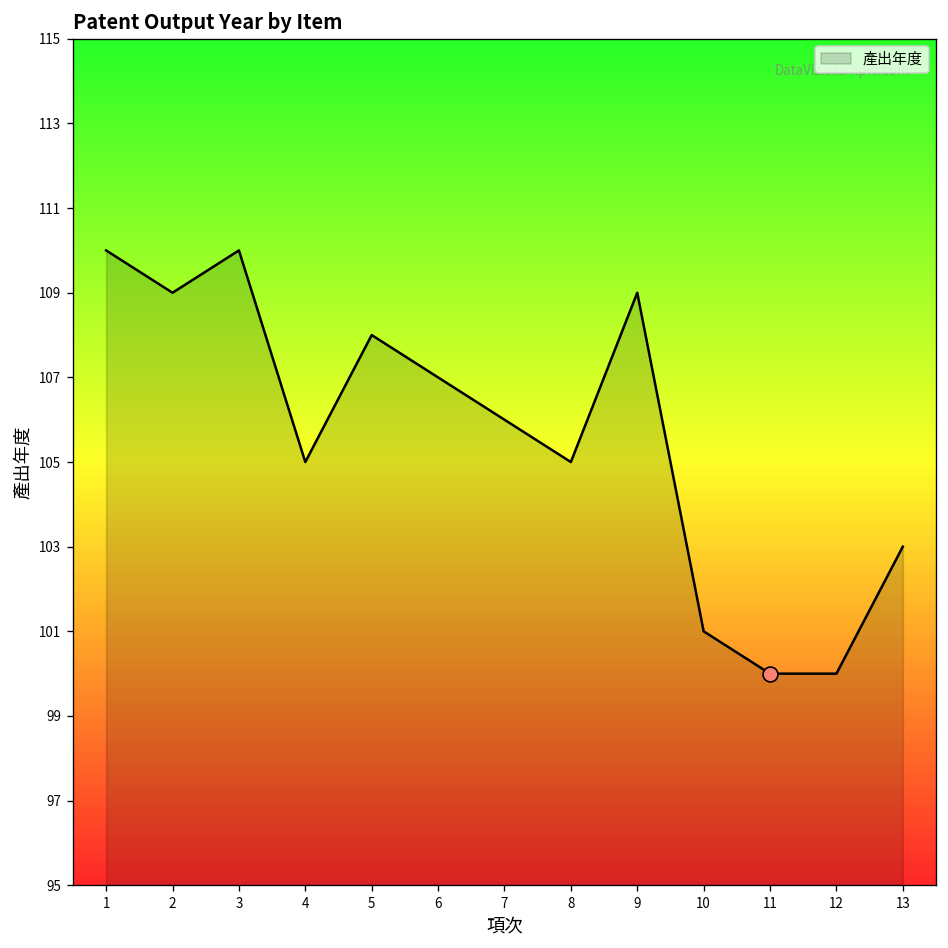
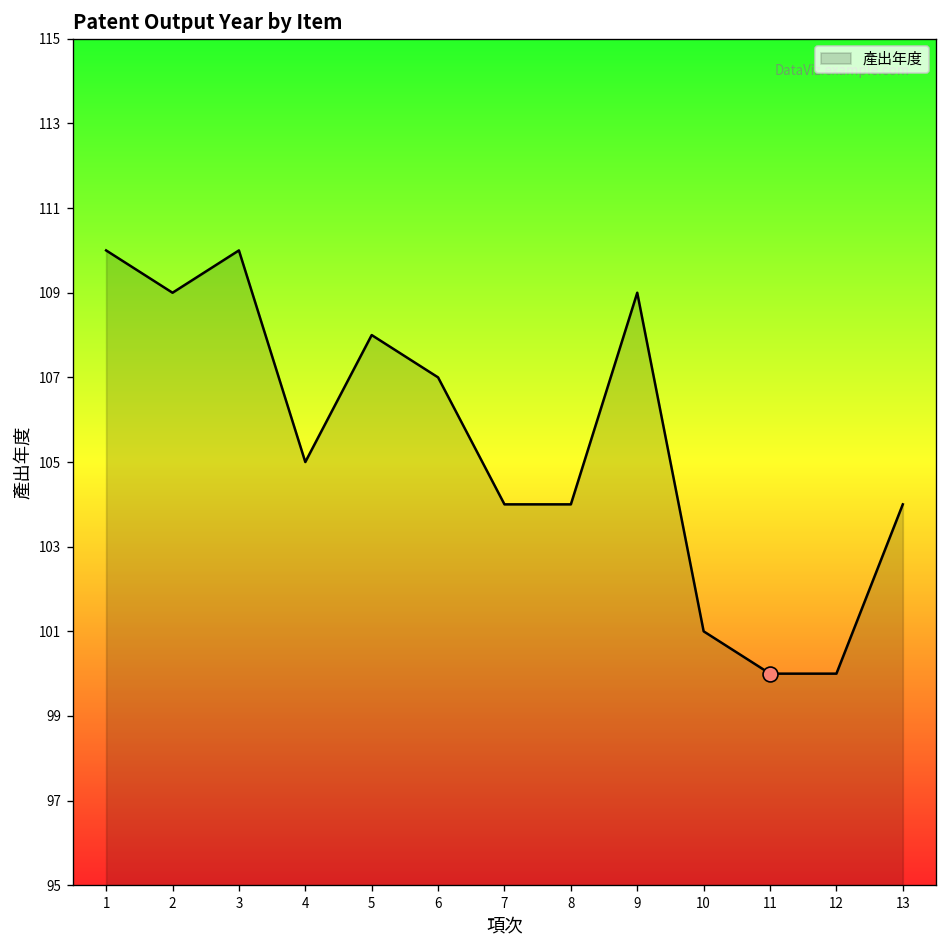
  {
    "產出年度": {
      "1": 110,
      "2": 109,
      "3": 110,
      "4": 105,
      "5": 108,
      "6": 107,
-     "7": 106,
-     "8": 105,
+     "7": 104,
+     "8": 104,
      "9": 109,
      "10": 101,
      "12": 100,
-     "13": 103
+     "13": 104
    }
  }
